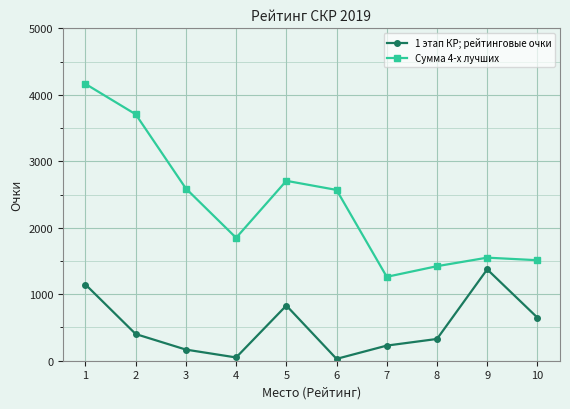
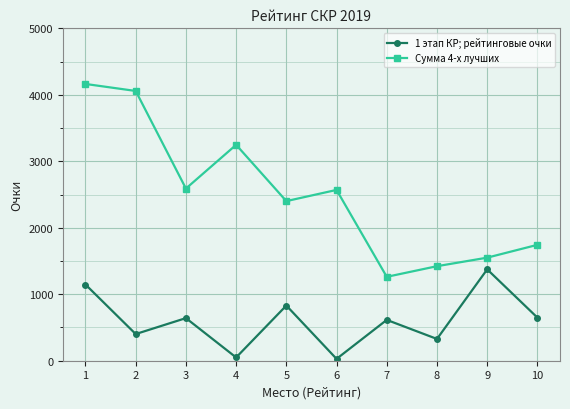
  {
    "1 этап КР; рейтинговые очки": {
      "1": 1100,
      "2": 400,
-     "3": 200,
+     "3": 600,
      "4": 0,
      "5": 800,
      "6": 0,
-     "7": 200,
+     "7": 600,
      "8": 300,
      "9": 1400,
      "10": 600
    },
    "Сумма 4-х лучших": {
      "1": 4200,
-     "2": 3700,
+     "2": 4100,
      "3": 2600,
-     "4": 1800,
-     "5": 2700,
+     "4": 3200,
+     "5": 2400,
      "6": 2600,
      "7": 1300,
      "8": 1400,
      "9": 1600,
-     "10": 1500
+     "10": 1700
    }
  }
